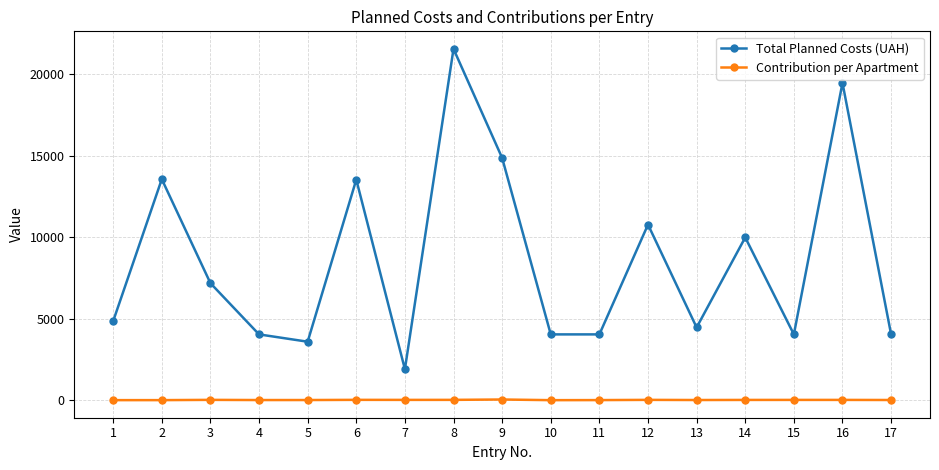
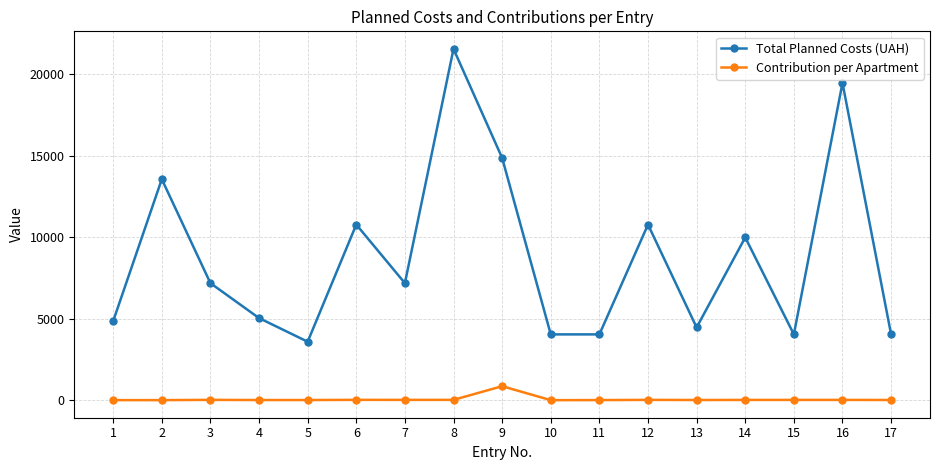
  {
    "Total Planned Costs (UAH)": {
      "1": 4900,
      "2": 13600,
      "3": 7200,
-     "4": 4000,
+     "4": 5000,
      "5": 3600,
-     "6": 13500,
-     "7": 1900,
+     "6": 10800,
+     "7": 7200,
      "8": 21500,
      "9": 14900,
      "10": 4000,
      "11": 4000,
      "12": 10800,
      "13": 4500,
      "14": 10000,
      "15": 4000,
      "16": 19500,
      "17": 4000
    },
    "Contribution per Apartment": {
      "1": 0,
      "2": 0,
      "3": 0,
      "4": 0,
      "5": 0,
      "6": 0,
      "7": 0,
      "8": 0,
-     "9": 0,
+     "9": 900,
      "10": 0,
      "11": 0,
      "12": 0,
      "13": 0,
      "14": 0,
      "15": 0,
      "16": 0,
      "17": 0
    }
  }
